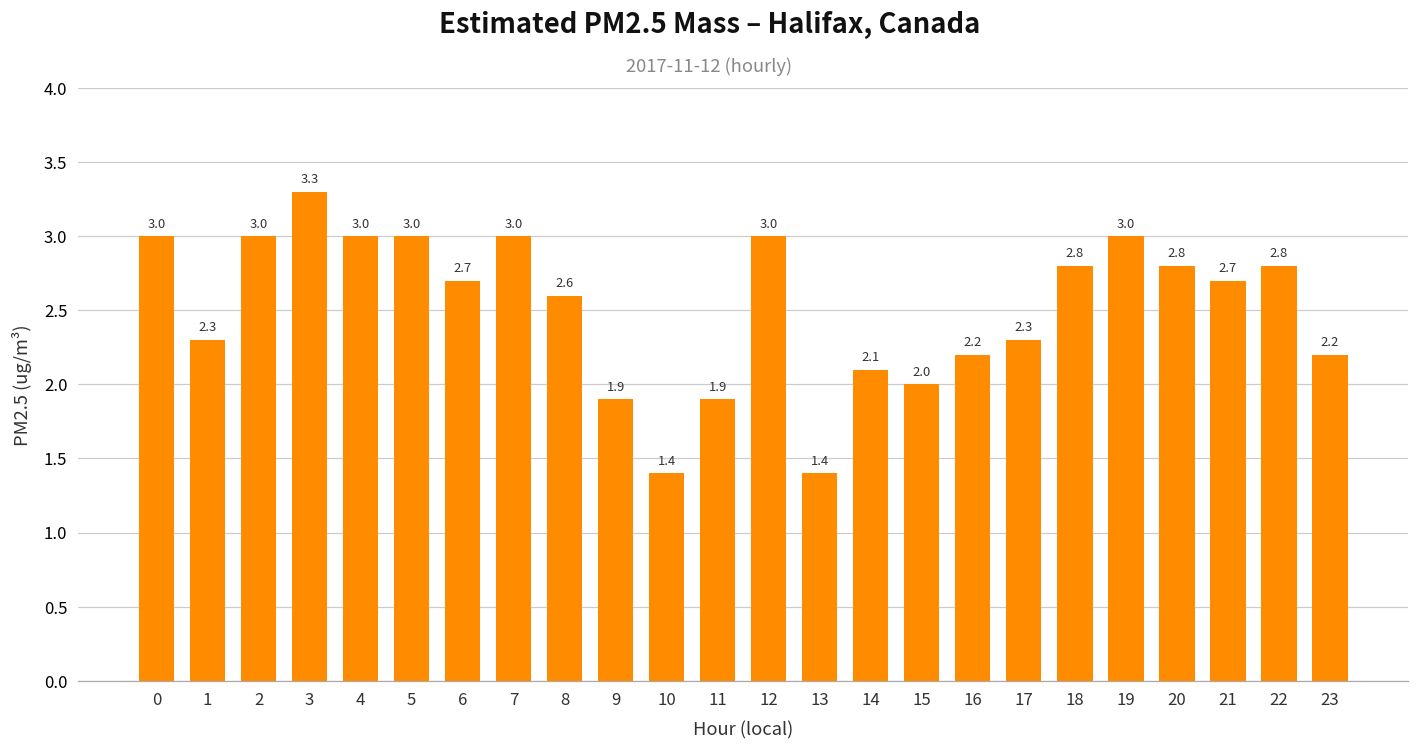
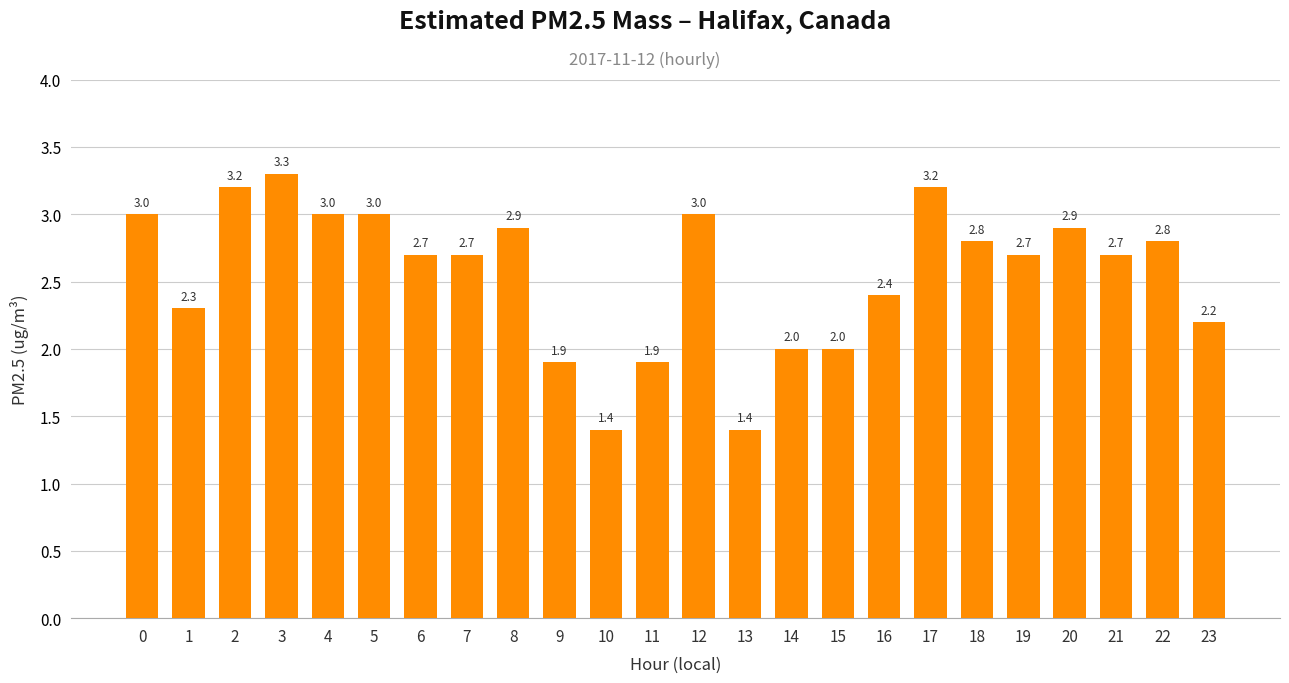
  {
    "0": 3.0,
    "1": 2.3,
-   "2": 3.0,
+   "2": 3.2,
    "3": 3.3,
    "4": 3.0,
    "5": 3.0,
    "6": 2.7,
-   "7": 3.0,
-   "8": 2.6,
+   "7": 2.7,
+   "8": 2.9,
    "9": 1.9,
    "10": 1.4,
    "11": 1.9,
    "12": 3.0,
    "13": 1.4,
-   "14": 2.1,
+   "14": 2.0,
    "15": 2.0,
-   "16": 2.2,
-   "17": 2.3,
+   "16": 2.4,
+   "17": 3.2,
    "18": 2.8,
-   "19": 3.0,
-   "20": 2.8,
+   "19": 2.7,
+   "20": 2.9,
    "21": 2.7,
    "22": 2.8,
    "23": 2.2
  }
